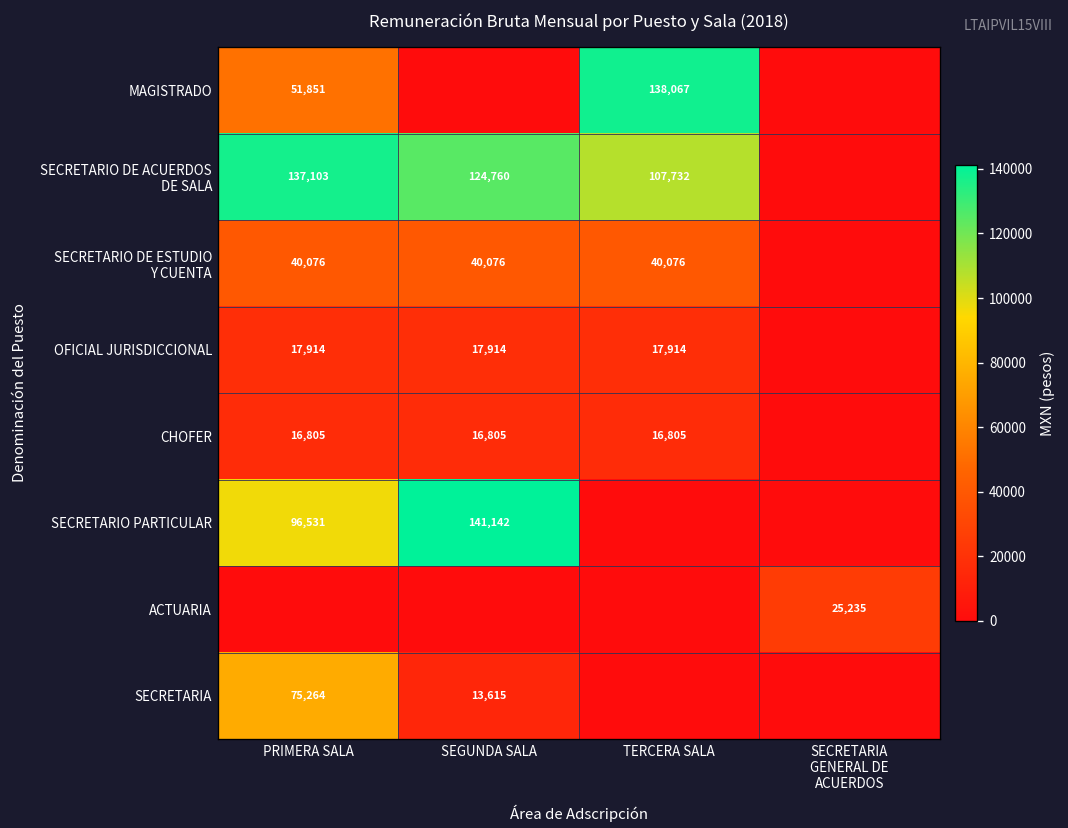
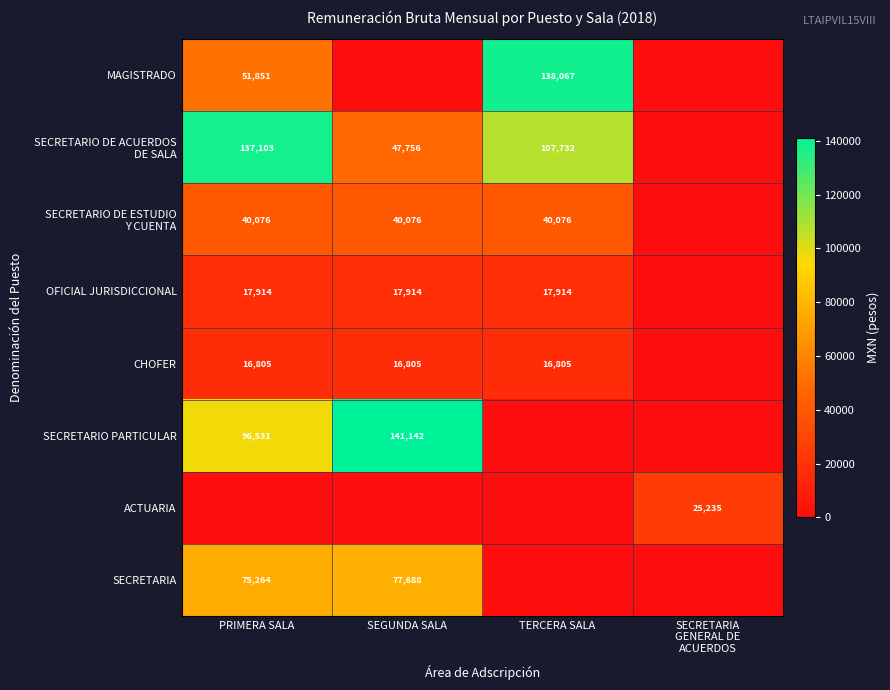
  {
    "MAGISTRADO": {
      "PRIMERA SALA": "51,851",
      "TERCERA SALA": "138,067"
    },
    "SECRETARIO DE ACUERDOS DE SALA": {
      "PRIMERA SALA": "137,103",
-     "SEGUNDA SALA": "124,760",
+     "SEGUNDA SALA": "47,756",
      "TERCERA SALA": "107,732"
    },
    "SECRETARIO DE ESTUDIO Y CUENTA": {
      "PRIMERA SALA": "40,076",
      "SEGUNDA SALA": "40,076",
      "TERCERA SALA": "40,076"
    },
    "OFICIAL JURISDICCIONAL": {
      "PRIMERA SALA": "17,914",
      "SEGUNDA SALA": "17,914",
      "TERCERA SALA": "17,914"
    },
    "CHOFER": {
      "PRIMERA SALA": "16,805",
      "SEGUNDA SALA": "16,805",
      "TERCERA SALA": "16,805"
    },
    "SECRETARIO PARTICULAR": {
      "PRIMERA SALA": "96,531",
      "SEGUNDA SALA": "141,142"
    },
    "ACTUARIA": {
      "SECRETARIA GENERAL DE ACUERDOS": "25,235"
    },
    "SECRETARIA": {
      "PRIMERA SALA": "75,264",
-     "SEGUNDA SALA": "13,615"
+     "SEGUNDA SALA": "77,688"
    }
  }
